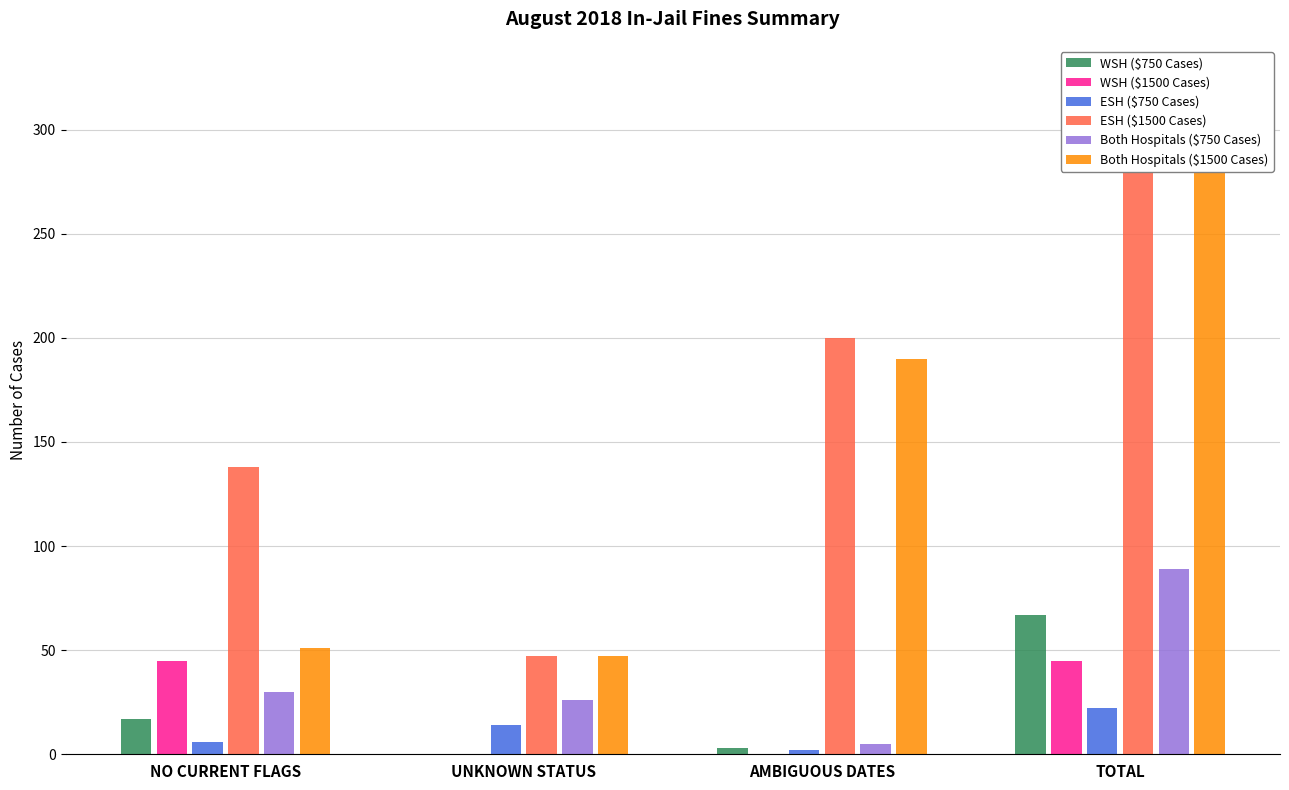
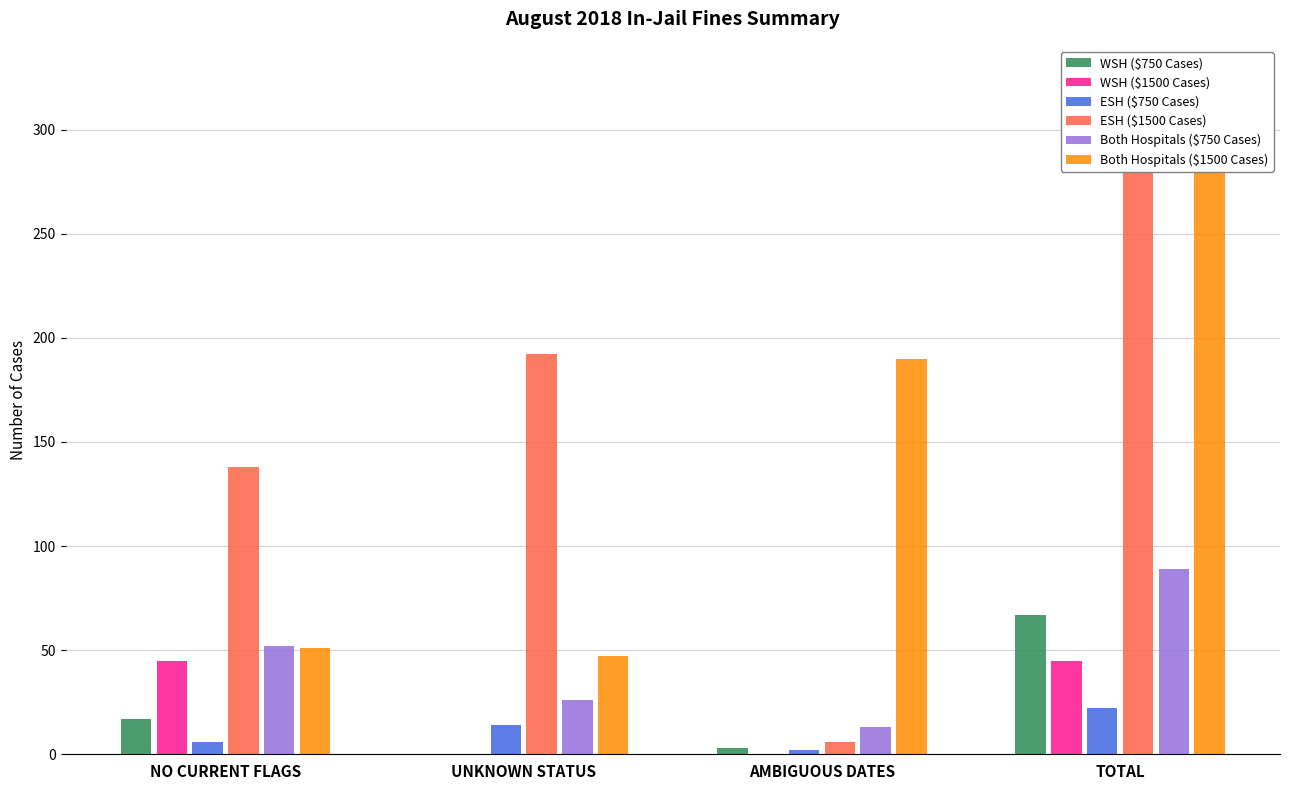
  {
    "WSH ($750 Cases)": {
      "NO CURRENT FLAGS": 17,
      "UNKNOWN STATUS": 0,
      "AMBIGUOUS DATES": 3,
      "TOTAL": 67
    },
    "WSH ($1500 Cases)": {
      "NO CURRENT FLAGS": 45,
      "UNKNOWN STATUS": 0,
      "AMBIGUOUS DATES": 0,
      "TOTAL": 45
    },
    "ESH ($750 Cases)": {
      "NO CURRENT FLAGS": 6,
      "UNKNOWN STATUS": 14,
      "AMBIGUOUS DATES": 2,
      "TOTAL": 22
    },
    "ESH ($1500 Cases)": {
      "NO CURRENT FLAGS": 138,
-     "UNKNOWN STATUS": 47,
-     "AMBIGUOUS DATES": 200,
+     "UNKNOWN STATUS": 192,
+     "AMBIGUOUS DATES": 6,
      "TOTAL": 279
    },
    "Both Hospitals ($750 Cases)": {
-     "NO CURRENT FLAGS": 30,
+     "NO CURRENT FLAGS": 52,
      "UNKNOWN STATUS": 26,
-     "AMBIGUOUS DATES": 5,
+     "AMBIGUOUS DATES": 13,
      "TOTAL": 89
    },
    "Both Hospitals ($1500 Cases)": {
      "NO CURRENT FLAGS": 51,
      "UNKNOWN STATUS": 47,
      "AMBIGUOUS DATES": 190
    }
  }
